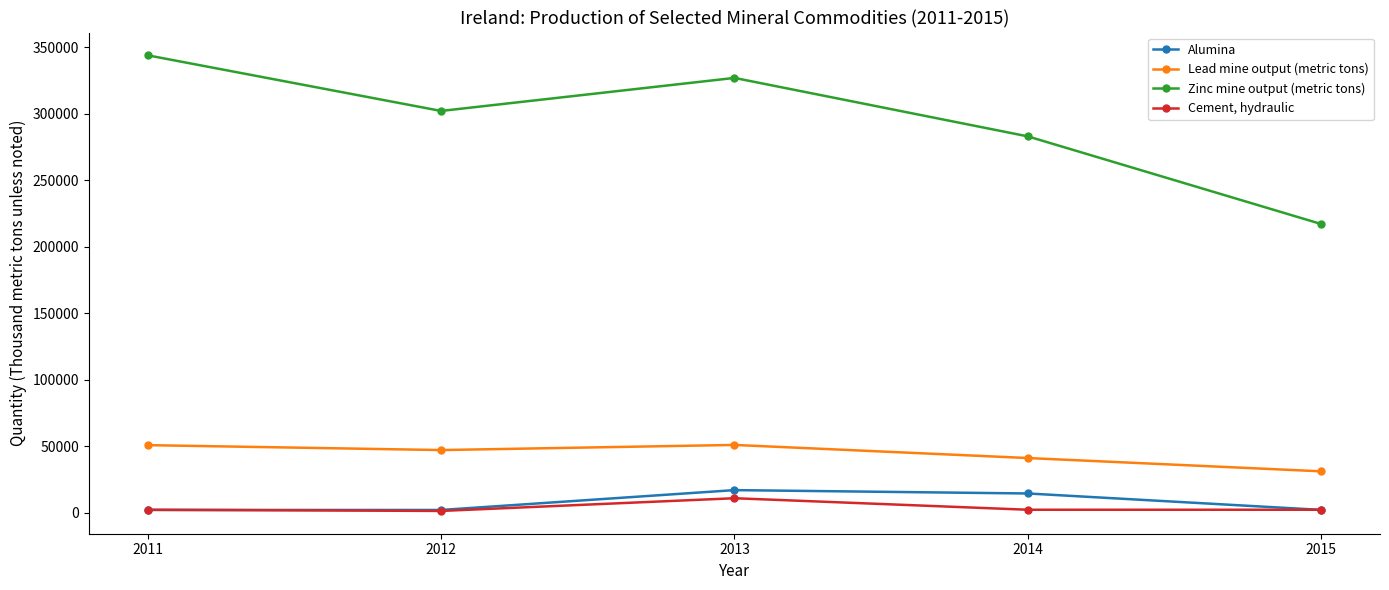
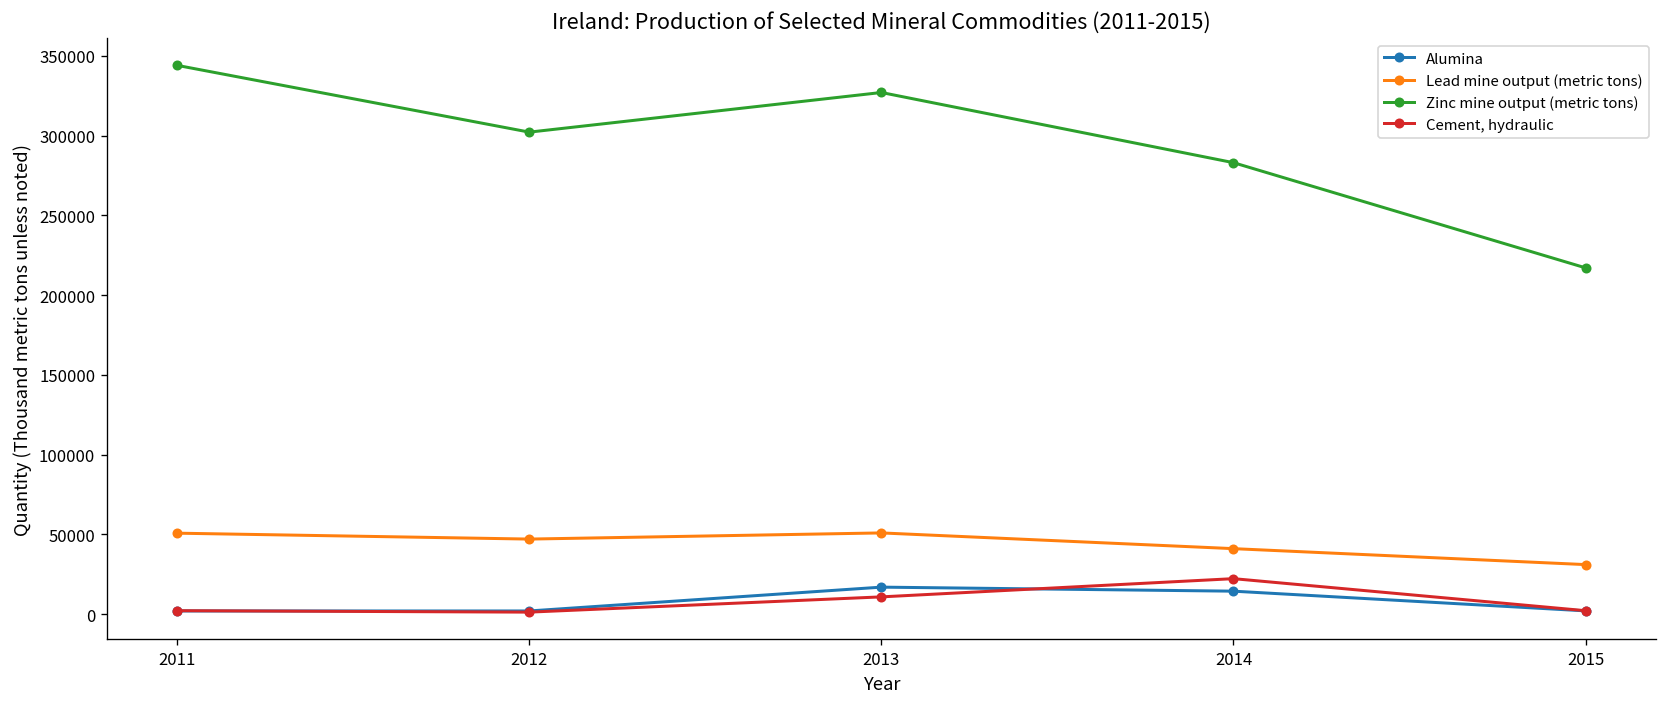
  {
    "Alumina": {
      "2013": 17000,
      "2014": 14000
    },
    "Lead mine output (metric tons)": {
      "2011": 51000,
      "2012": 47000,
      "2013": 51000,
      "2014": 41000,
      "2015": 31000
    },
    "Zinc mine output (metric tons)": {
      "2011": 344000,
      "2012": 302000,
      "2013": 327000,
      "2014": 283000,
      "2015": 217000
    },
    "Cement, hydraulic": {
      "2013": 11000,
-     "2014": 2000
+     "2014": 22000
    }
  }
